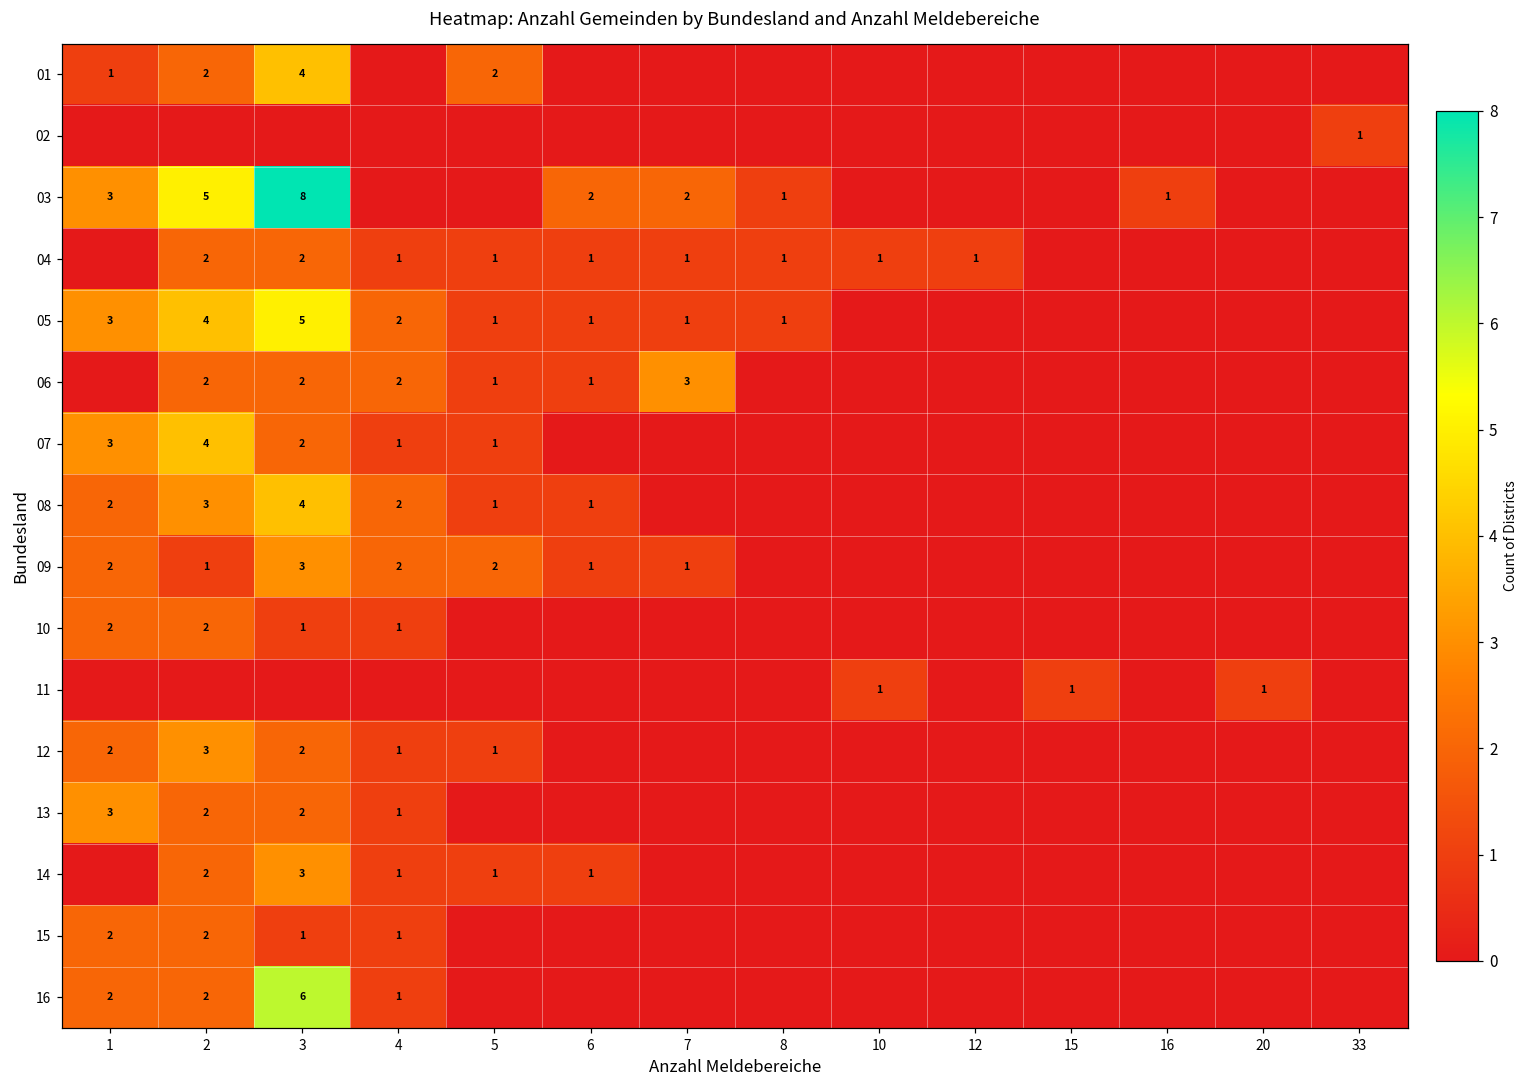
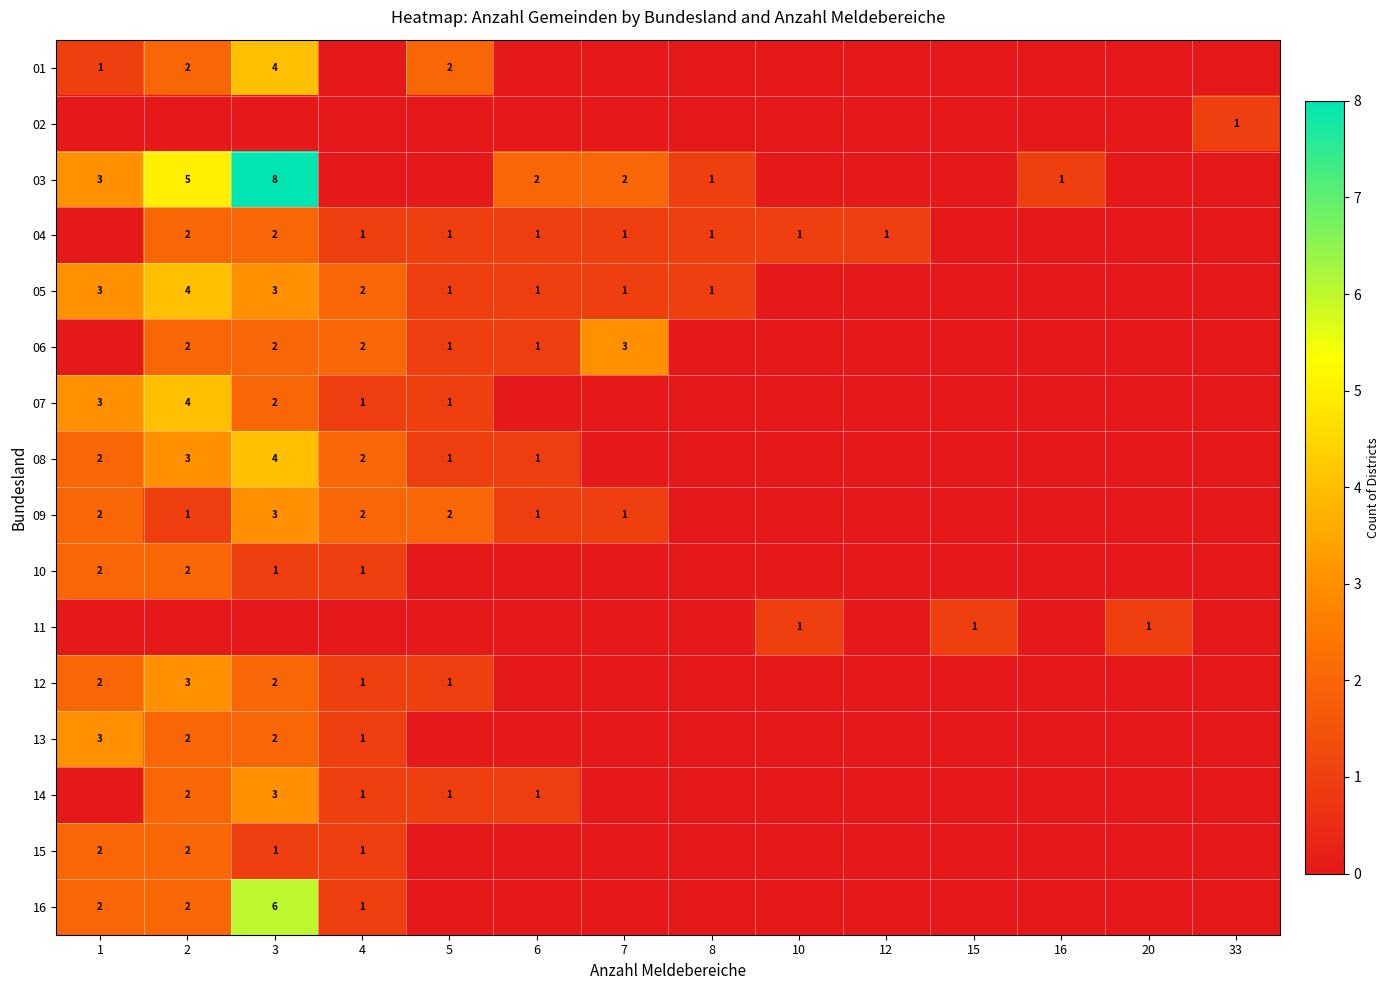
  {
    "01": {
      "1": 1,
      "2": 2,
      "3": 4,
      "5": 2
    },
    "02": {
      "33": 1
    },
    "03": {
      "1": 3,
      "2": 5,
      "3": 8,
      "6": 2,
      "7": 2,
      "8": 1,
      "16": 1
    },
    "04": {
      "2": 2,
      "3": 2,
      "4": 1,
      "5": 1,
      "6": 1,
      "7": 1,
      "8": 1,
      "10": 1,
      "12": 1
    },
    "05": {
      "1": 3,
      "2": 4,
-     "3": 5,
+     "3": 3,
      "4": 2,
      "5": 1,
      "6": 1,
      "7": 1,
      "8": 1
    },
    "06": {
      "2": 2,
      "3": 2,
      "4": 2,
      "5": 1,
      "6": 1,
      "7": 3
    },
    "07": {
      "1": 3,
      "2": 4,
      "3": 2,
      "4": 1,
      "5": 1
    },
    "08": {
      "1": 2,
      "2": 3,
      "3": 4,
      "4": 2,
      "5": 1,
      "6": 1
    },
    "09": {
      "1": 2,
      "2": 1,
      "3": 3,
      "4": 2,
      "5": 2,
      "6": 1,
      "7": 1
    },
    "10": {
      "1": 2,
      "2": 2,
      "3": 1,
      "4": 1
    },
    "11": {
      "10": 1,
      "15": 1,
      "20": 1
    },
    "12": {
      "1": 2,
      "2": 3,
      "3": 2,
      "4": 1,
      "5": 1
    },
    "13": {
      "1": 3,
      "2": 2,
      "3": 2,
      "4": 1
    },
    "14": {
      "2": 2,
      "3": 3,
      "4": 1,
      "5": 1,
      "6": 1
    },
    "15": {
      "1": 2,
      "2": 2,
      "3": 1,
      "4": 1
    },
    "16": {
      "1": 2,
      "2": 2,
      "3": 6,
      "4": 1
    }
  }
